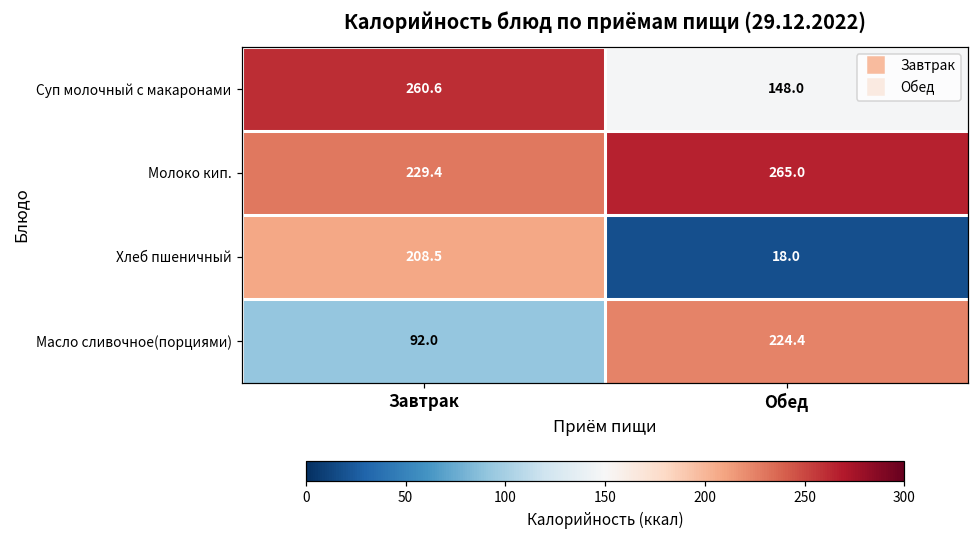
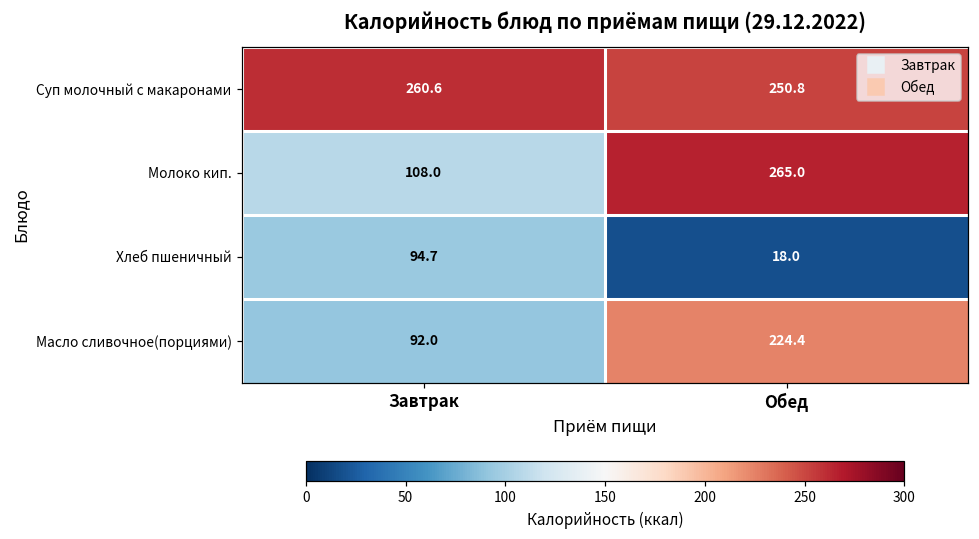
  {
    "Суп молочный с макаронами": {
      "Завтрак": 260.6,
-     "Обед": 148.0
+     "Обед": 250.8
    },
    "Молоко кип.": {
-     "Завтрак": 229.4,
+     "Завтрак": 108.0,
      "Обед": 265.0
    },
    "Хлеб пшеничный": {
-     "Завтрак": 208.5,
+     "Завтрак": 94.7,
      "Обед": 18.0
    },
    "Масло сливочное(порциями)": {
      "Завтрак": 92.0,
      "Обед": 224.4
    }
  }
